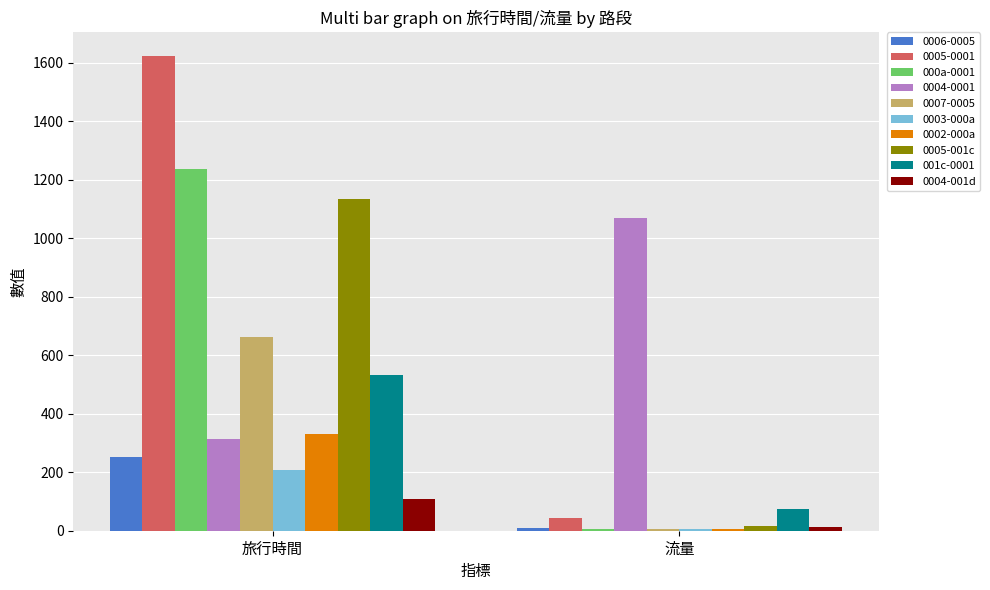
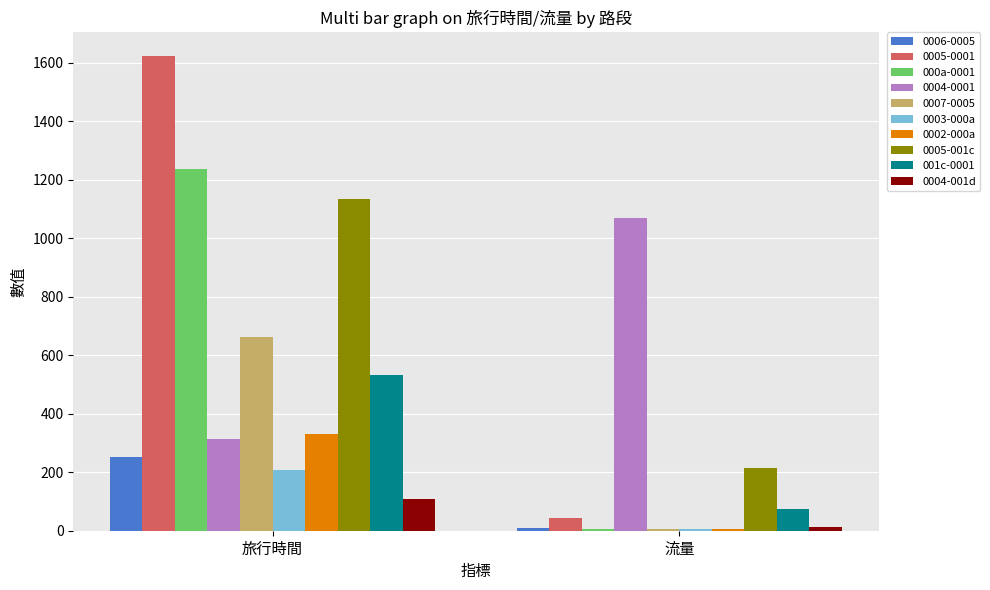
  {
    "0006-0005": {
      "旅行時間": 250,
      "流量": 10
    },
    "0005-0001": {
      "旅行時間": 1620,
      "流量": 50
    },
    "000a-0001": {
      "旅行時間": 1240
    },
    "0004-0001": {
      "旅行時間": 310,
      "流量": 1070
    },
    "0007-0005": {
      "旅行時間": 660
    },
    "0003-000a": {
      "旅行時間": 210
    },
    "0002-000a": {
      "旅行時間": 330
    },
    "0005-001c": {
      "旅行時間": 1130,
-     "流量": 20
+     "流量": 220
    },
    "001c-0001": {
      "旅行時間": 530,
      "流量": 80
    },
    "0004-001d": {
      "旅行時間": 110,
      "流量": 10
    }
  }
